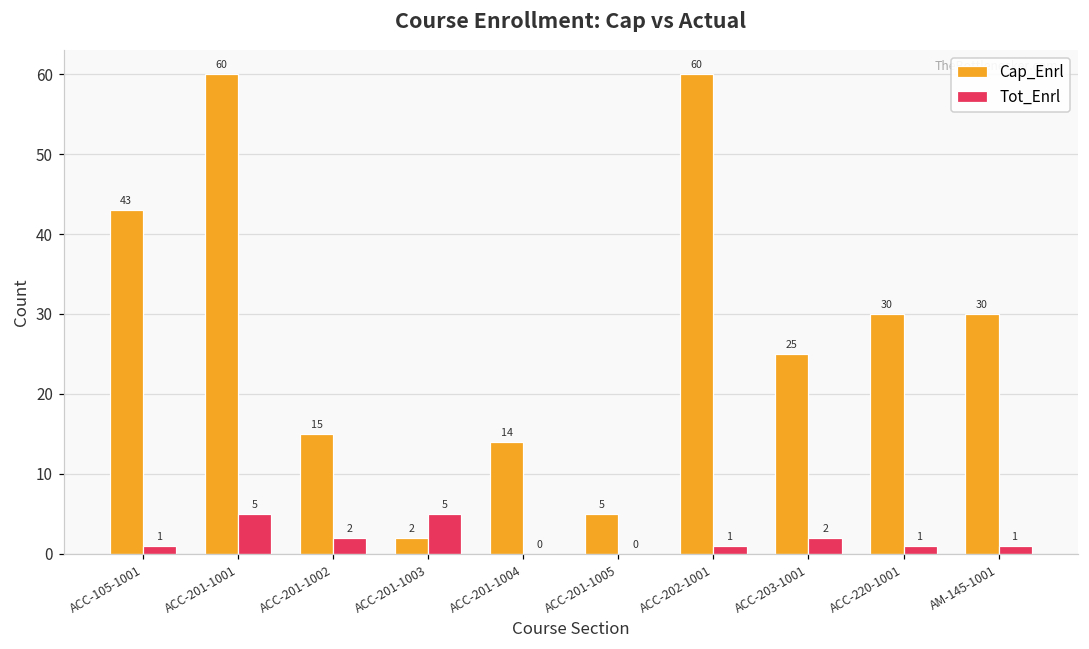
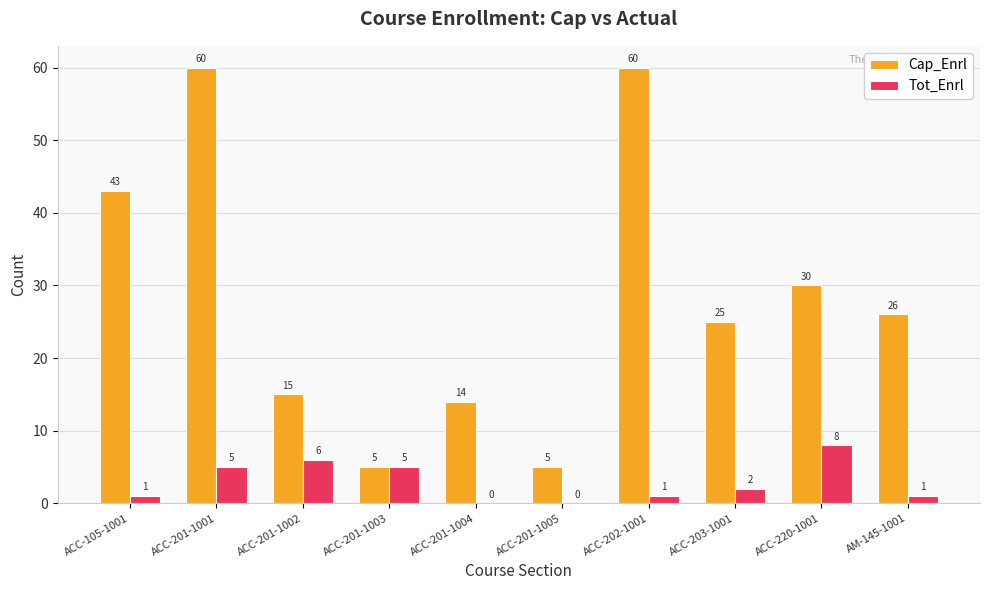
  {
    "Cap_Enrl": {
      "ACC-105-1001": 43,
      "ACC-201-1001": 60,
      "ACC-201-1002": 15,
-     "ACC-201-1003": 2,
+     "ACC-201-1003": 5,
      "ACC-201-1004": 14,
      "ACC-201-1005": 5,
      "ACC-202-1001": 60,
      "ACC-203-1001": 25,
      "ACC-220-1001": 30,
-     "AM-145-1001": 30
+     "AM-145-1001": 26
    },
    "Tot_Enrl": {
      "ACC-105-1001": 1,
      "ACC-201-1001": 5,
-     "ACC-201-1002": 2,
+     "ACC-201-1002": 6,
      "ACC-201-1003": 5,
      "ACC-201-1004": 0,
      "ACC-201-1005": 0,
      "ACC-202-1001": 1,
      "ACC-203-1001": 2,
-     "ACC-220-1001": 1,
+     "ACC-220-1001": 8,
      "AM-145-1001": 1
    }
  }
